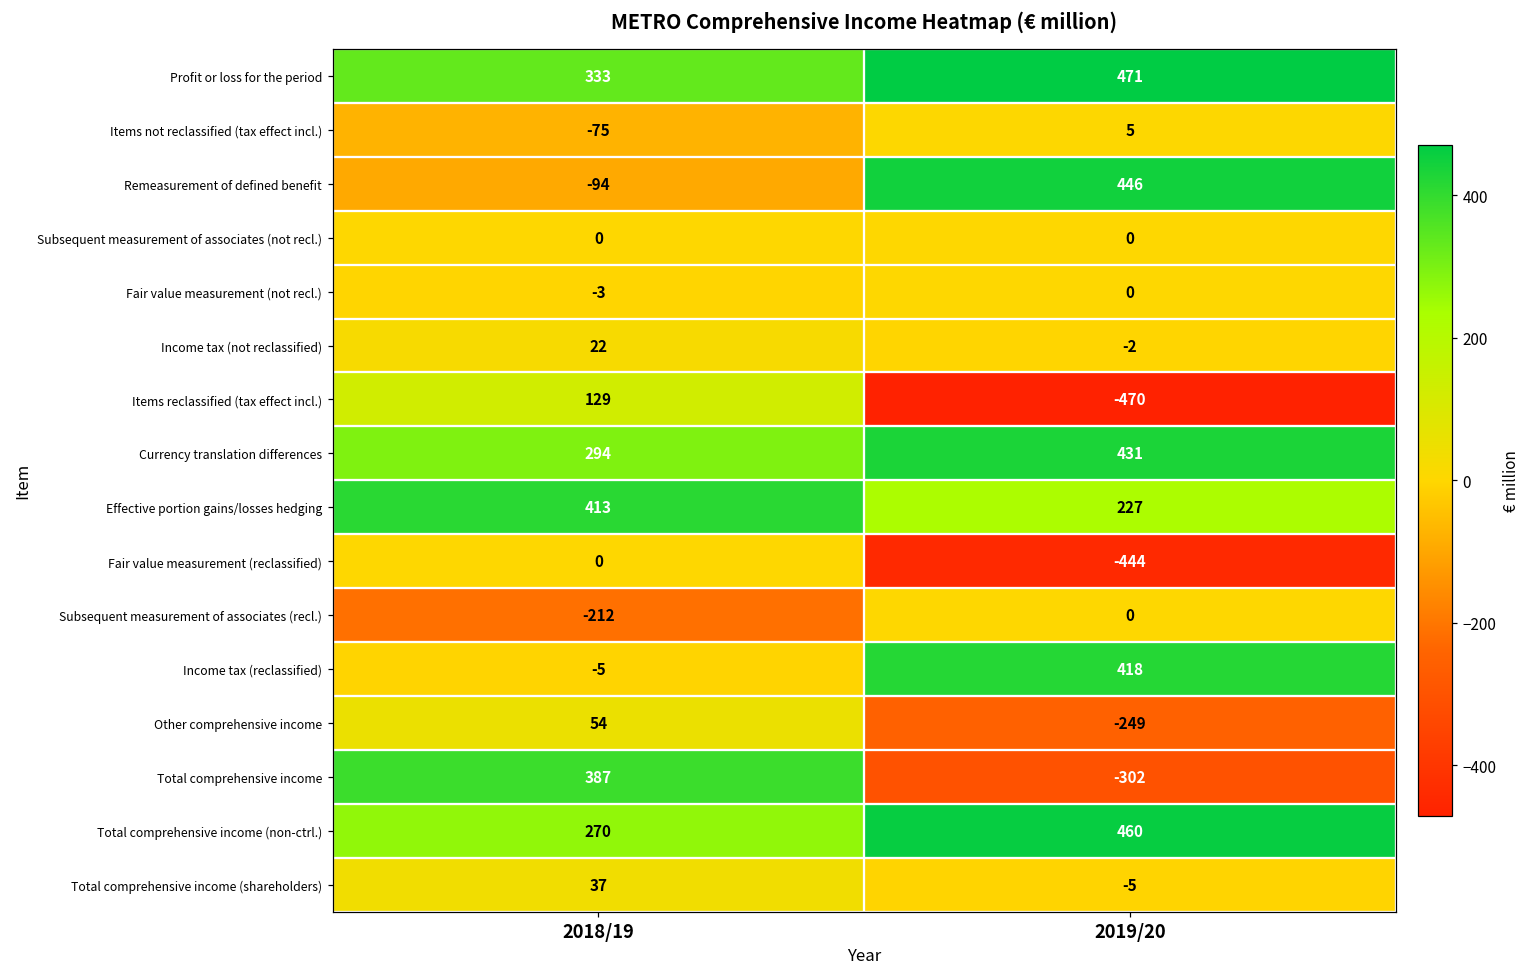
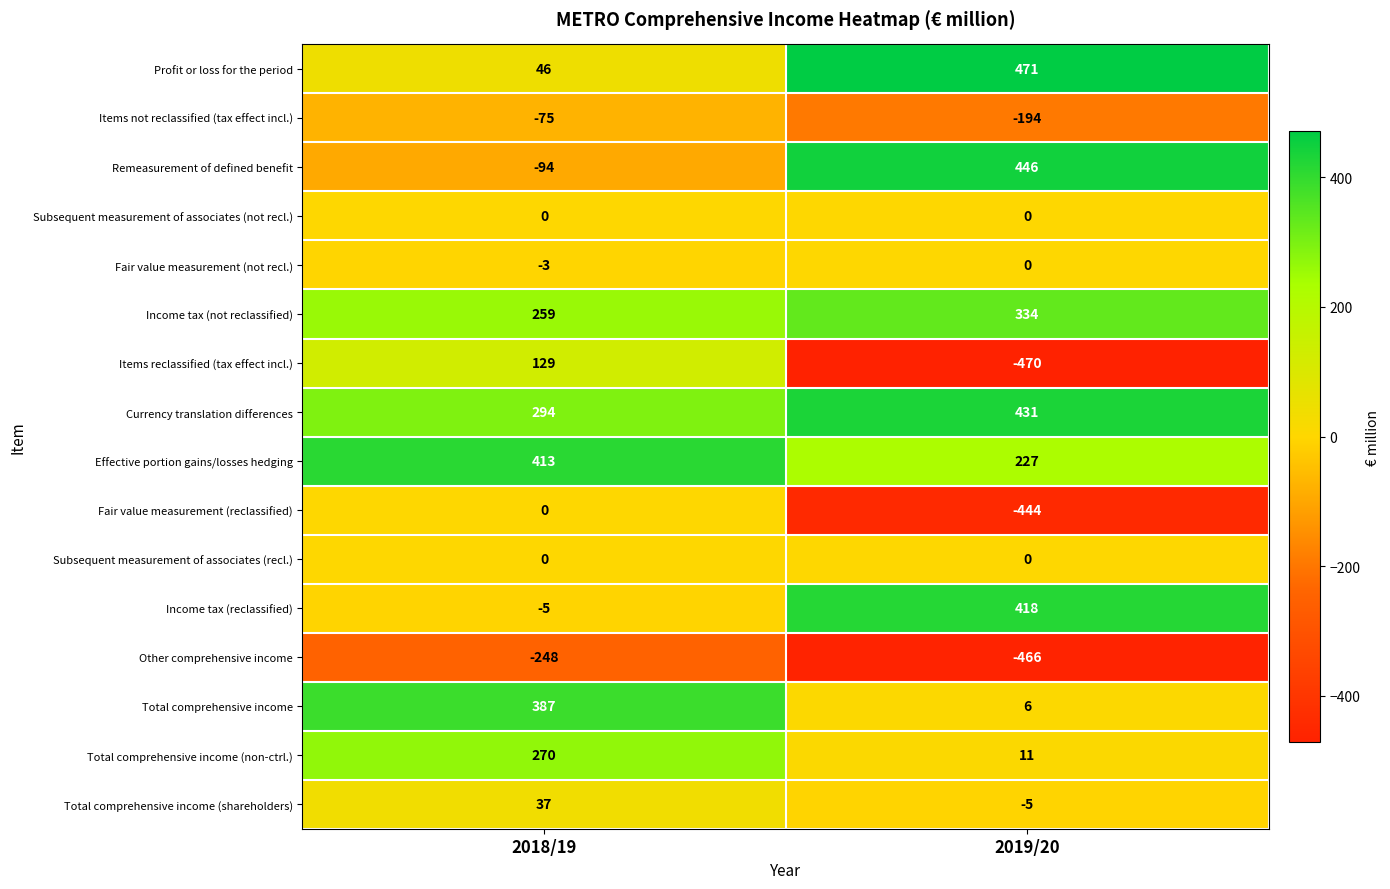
  {
    "Profit or loss for the period": {
-     "2018/19": 333,
+     "2018/19": 46,
      "2019/20": 471
    },
    "Items not reclassified (tax effect incl.)": {
      "2018/19": -75,
-     "2019/20": 5
+     "2019/20": -194
    },
    "Remeasurement of defined benefit": {
      "2018/19": -94,
      "2019/20": 446
    },
    "Subsequent measurement of associates (not recl.)": {
      "2018/19": 0,
      "2019/20": 0
    },
    "Fair value measurement (not recl.)": {
      "2018/19": -3,
      "2019/20": 0
    },
    "Income tax (not reclassified)": {
-     "2018/19": 22,
-     "2019/20": -2
+     "2018/19": 259,
+     "2019/20": 334
    },
    "Items reclassified (tax effect incl.)": {
      "2018/19": 129,
      "2019/20": -470
    },
    "Currency translation differences": {
      "2018/19": 294,
      "2019/20": 431
    },
    "Effective portion gains/losses hedging": {
      "2018/19": 413,
      "2019/20": 227
    },
    "Fair value measurement (reclassified)": {
      "2018/19": 0,
      "2019/20": -444
    },
    "Subsequent measurement of associates (recl.)": {
-     "2018/19": -212,
+     "2018/19": 0,
      "2019/20": 0
    },
    "Income tax (reclassified)": {
      "2018/19": -5,
      "2019/20": 418
    },
    "Other comprehensive income": {
-     "2018/19": 54,
-     "2019/20": -249
+     "2018/19": -248,
+     "2019/20": -466
    },
    "Total comprehensive income": {
      "2018/19": 387,
-     "2019/20": -302
+     "2019/20": 6
    },
    "Total comprehensive income (non-ctrl.)": {
      "2018/19": 270,
-     "2019/20": 460
+     "2019/20": 11
    },
    "Total comprehensive income (shareholders)": {
      "2018/19": 37,
      "2019/20": -5
    }
  }
